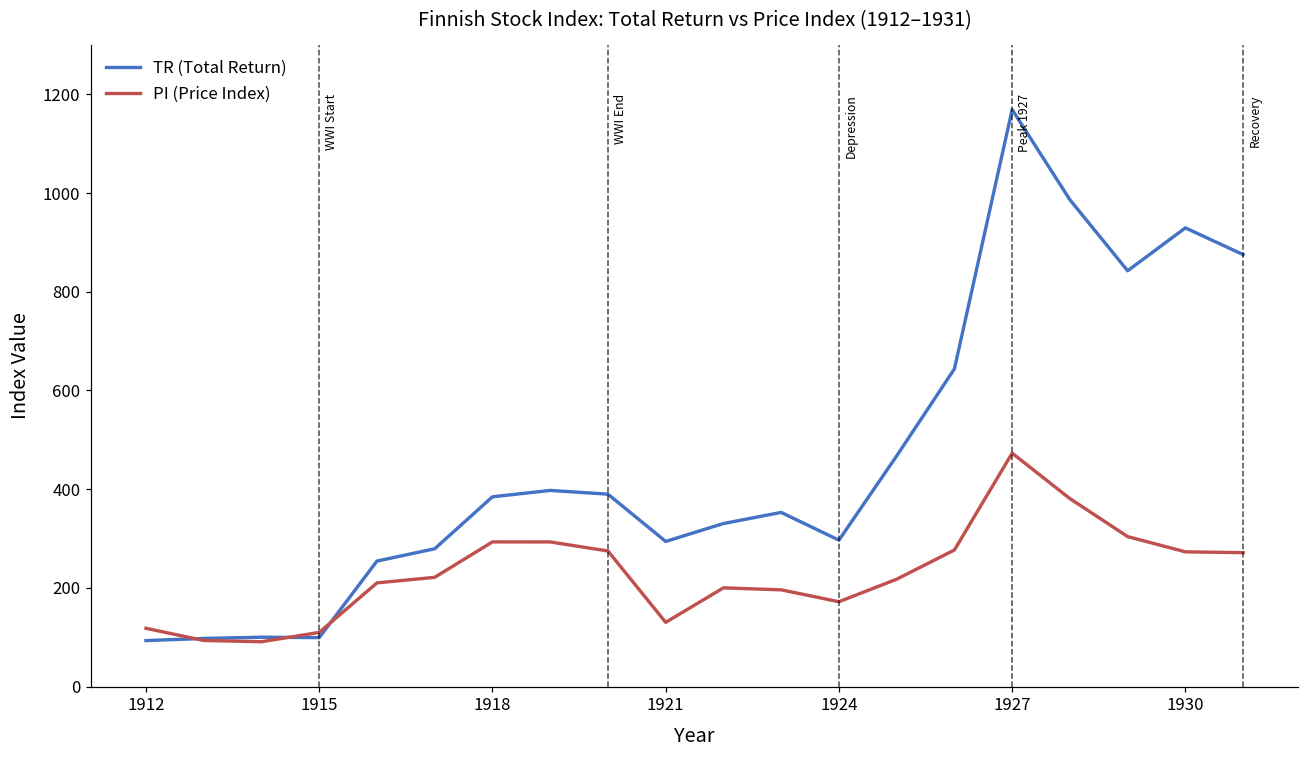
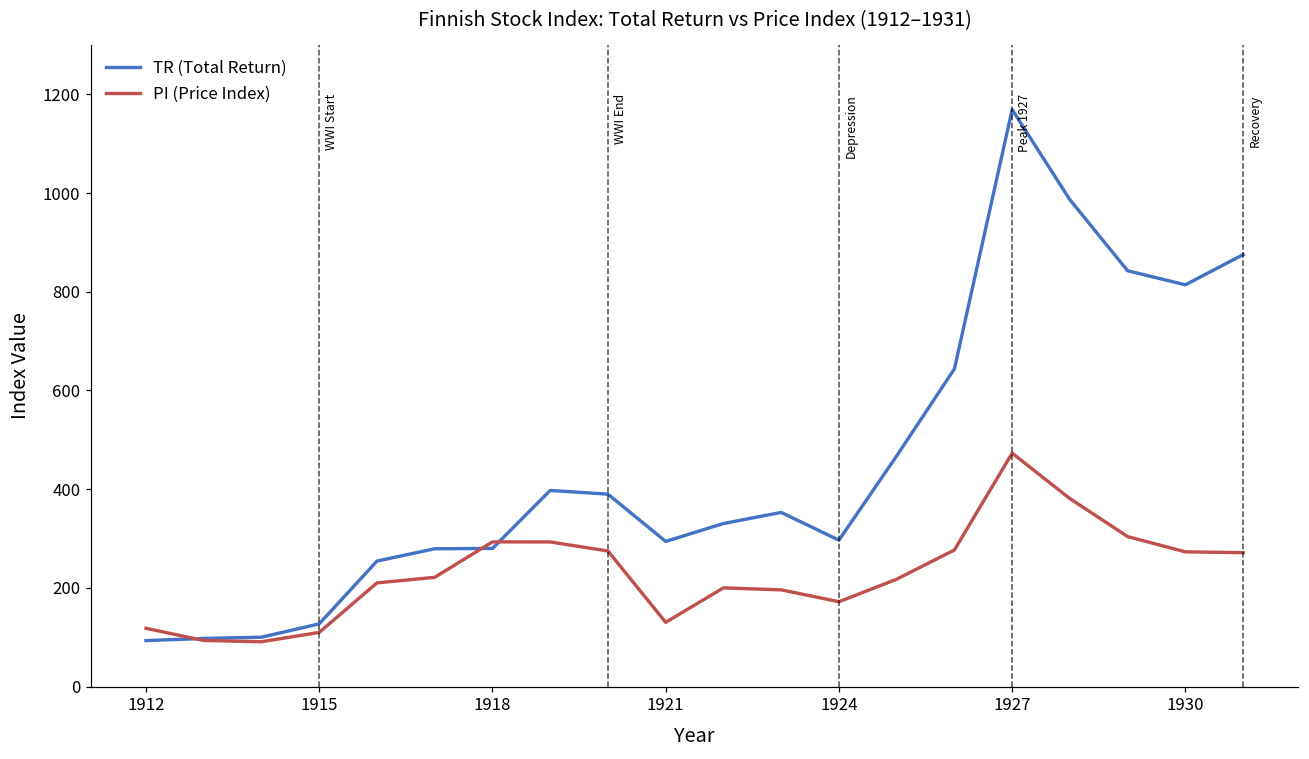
  {
    "TR (Total Return)": {
      "1912": 90,
-     "1915": 100,
-     "1918": 380,
+     "1915": 130,
+     "1918": 280,
      "1921": 290,
      "1924": 300,
-     "1930": 930
+     "1930": 810
    },
    "PI (Price Index)": {
      "1912": 120,
      "1915": 110,
      "1918": 290,
      "1921": 130,
      "1924": 170,
      "1927": 470,
      "1930": 270
    }
  }
